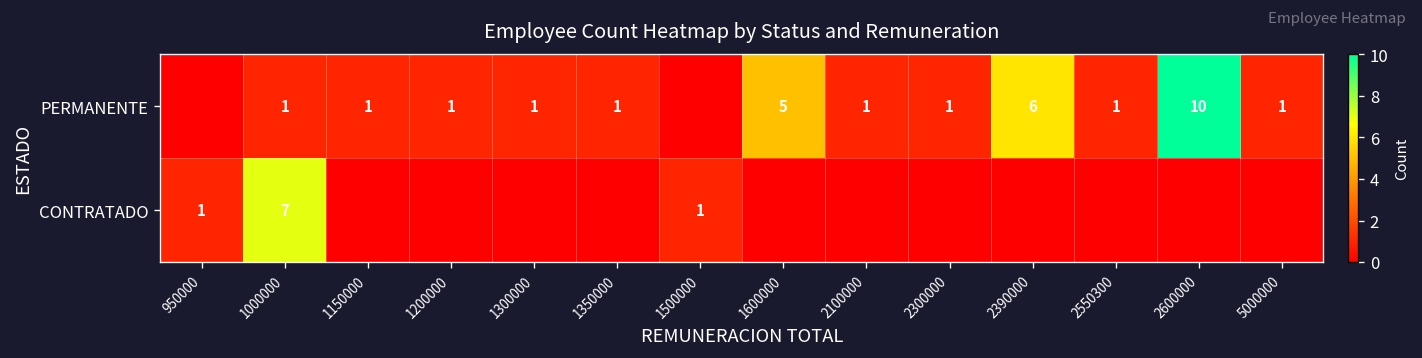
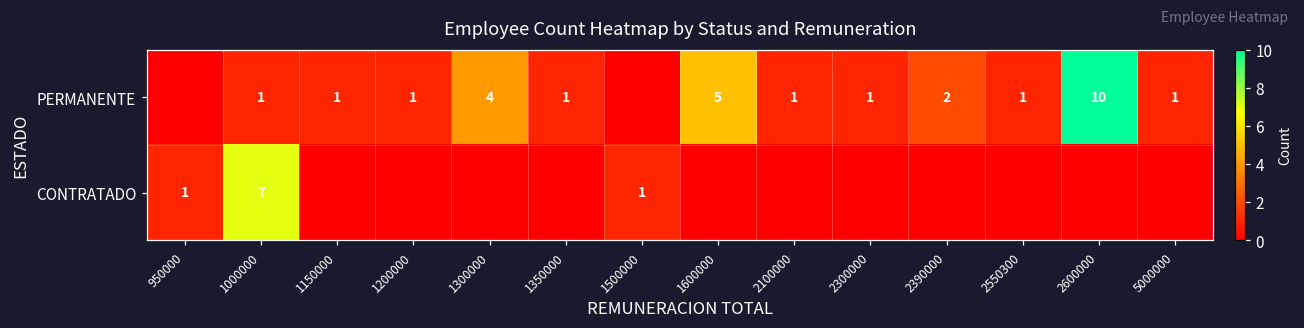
  {
    "PERMANENTE": {
      "1000000": 1,
      "1150000": 1,
      "1200000": 1,
-     "1300000": 1,
+     "1300000": 4,
      "1350000": 1,
      "1600000": 5,
      "2100000": 1,
      "2300000": 1,
-     "2390000": 6,
+     "2390000": 2,
      "2550300": 1,
      "2600000": 10,
      "5000000": 1
    },
    "CONTRATADO": {
      "950000": 1,
      "1000000": 7,
      "1500000": 1
    }
  }
